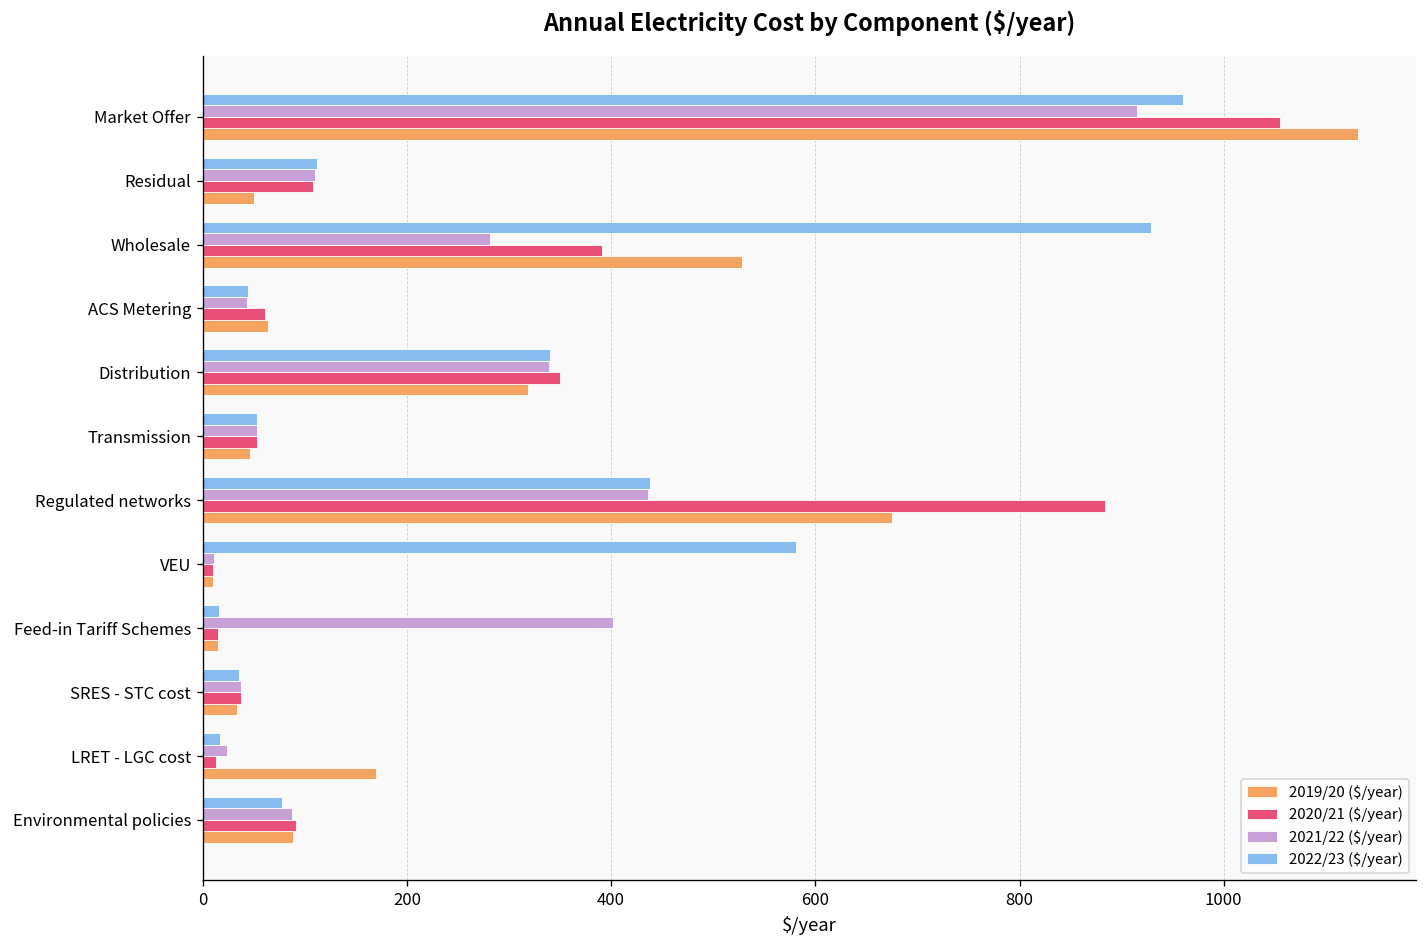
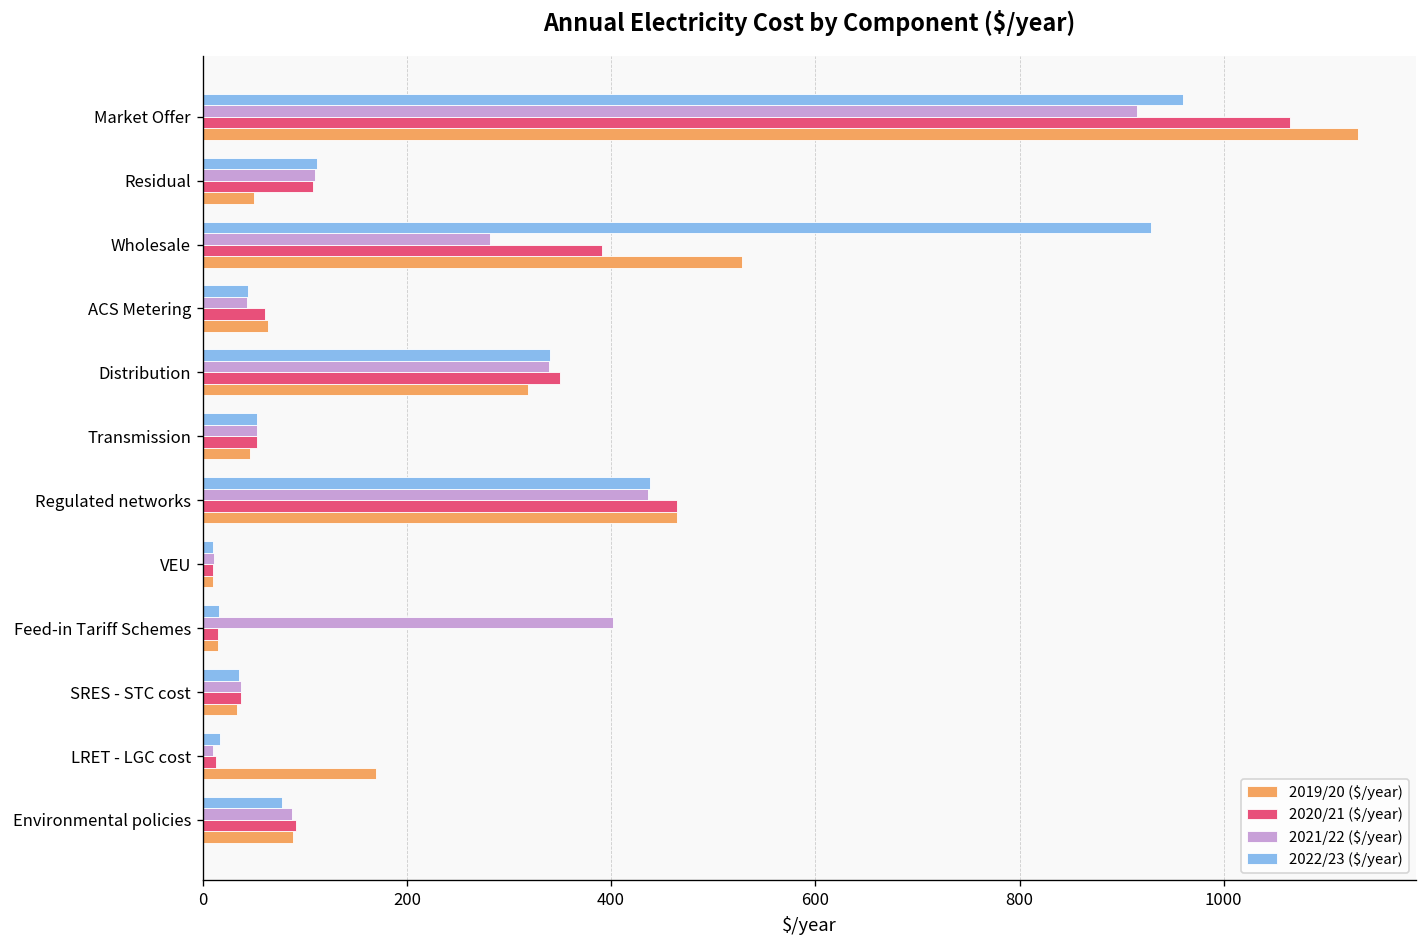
  {
    "2019/20 ($/year)": {
      "Market Offer": 1130,
      "Residual": 50,
      "Wholesale": 530,
      "ACS Metering": 60,
      "Distribution": 320,
      "Transmission": 50,
-     "Regulated networks": 670,
+     "Regulated networks": 460,
      "VEU": 10,
      "Feed-in Tariff Schemes": 20,
      "SRES - STC cost": 30,
      "LRET - LGC cost": 170,
      "Environmental policies": 90
    },
    "2020/21 ($/year)": {
-     "Market Offer": 1050,
+     "Market Offer": 1070,
      "Residual": 110,
      "Wholesale": 390,
      "ACS Metering": 60,
      "Distribution": 350,
      "Transmission": 50,
-     "Regulated networks": 880,
+     "Regulated networks": 460,
      "VEU": 10,
      "Feed-in Tariff Schemes": 20,
      "SRES - STC cost": 40,
      "LRET - LGC cost": 10,
      "Environmental policies": 90
    },
    "2021/22 ($/year)": {
      "Market Offer": 920,
      "Residual": 110,
      "Wholesale": 280,
      "ACS Metering": 40,
      "Distribution": 340,
      "Transmission": 50,
      "Regulated networks": 440,
      "VEU": 10,
      "Feed-in Tariff Schemes": 400,
      "SRES - STC cost": 40,
-     "LRET - LGC cost": 20,
+     "LRET - LGC cost": 10,
      "Environmental policies": 90
    },
    "2022/23 ($/year)": {
      "Market Offer": 960,
      "Residual": 110,
      "Wholesale": 930,
      "ACS Metering": 40,
      "Distribution": 340,
      "Transmission": 50,
      "Regulated networks": 440,
-     "VEU": 580,
+     "VEU": 10,
      "Feed-in Tariff Schemes": 20,
      "SRES - STC cost": 40,
      "LRET - LGC cost": 20,
      "Environmental policies": 80
    }
  }
